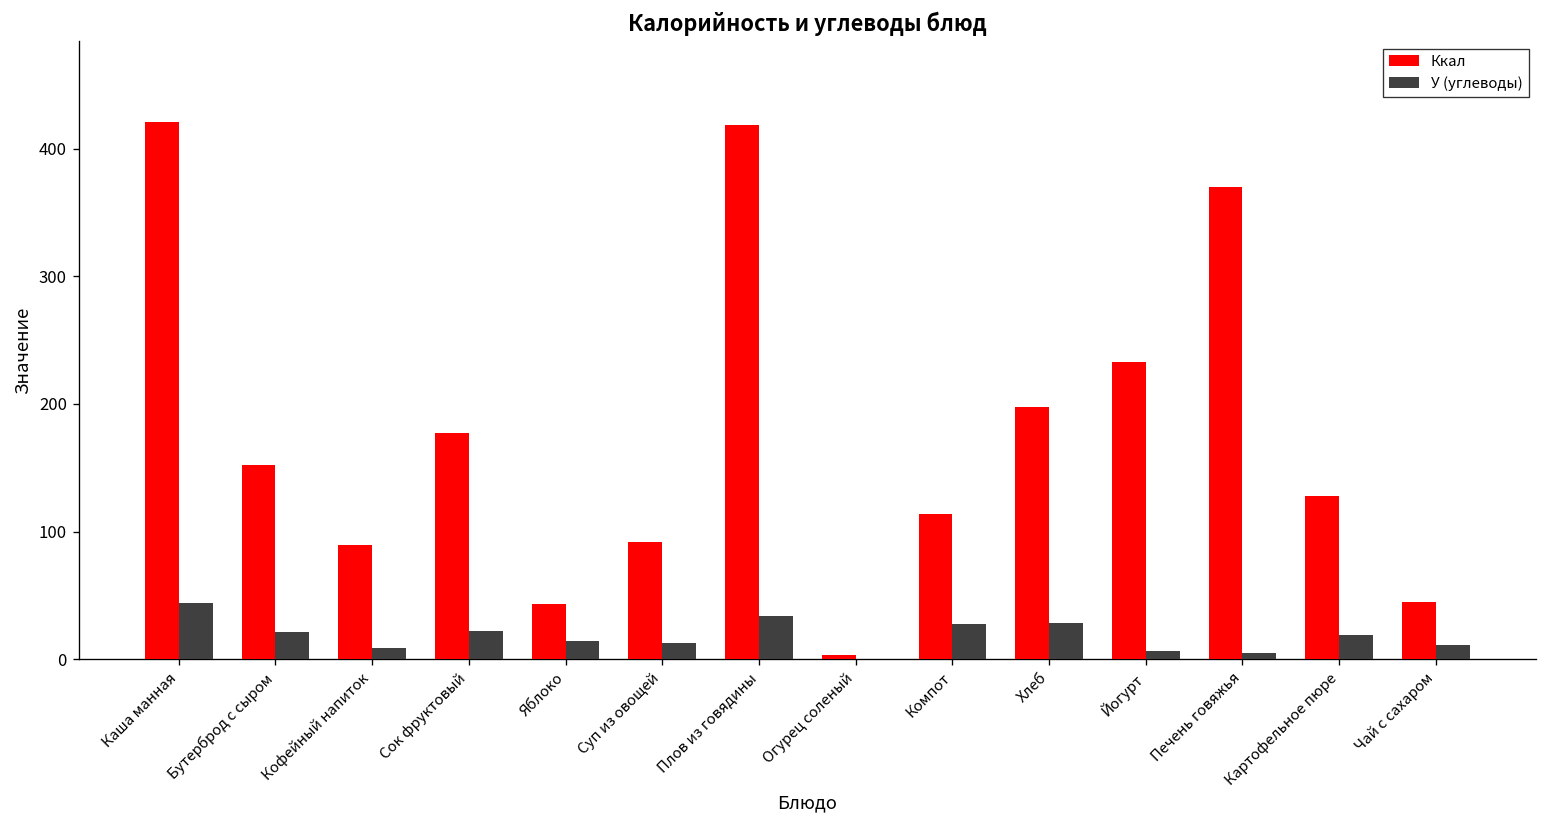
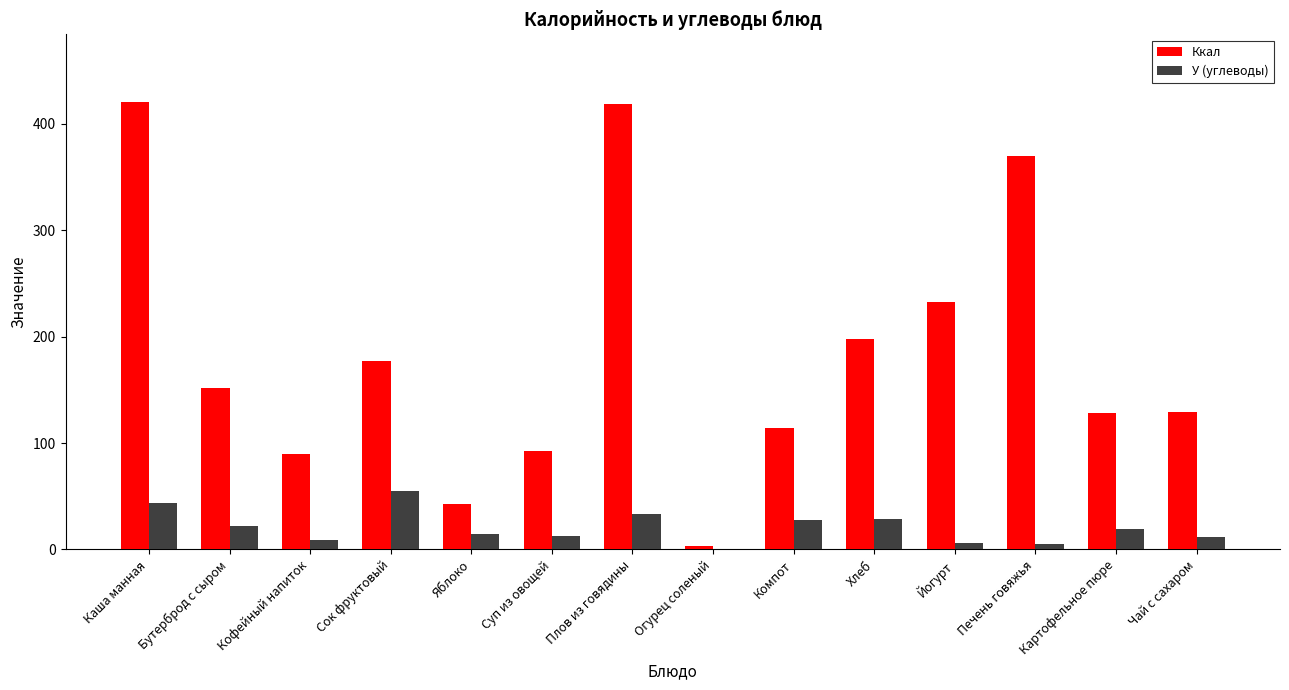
  {
    "Ккал": {
      "Каша манная": 421,
      "Бутерброд с сыром": 152,
      "Кофейный напиток": 89,
      "Сок фруктовый": 177,
      "Яблоко": 43,
      "Суп из овощей": 92,
      "Плов из говядины": 418,
      "Огурец соленый": 3,
      "Компот": 114,
      "Хлеб": 198,
      "Йогурт": 233,
      "Печень говяжья": 370,
      "Картофельное пюре": 128,
-     "Чай с сахаром": 45
+     "Чай с сахаром": 129
    },
    "У (углеводы)": {
      "Каша манная": 44,
      "Бутерброд с сыром": 22,
      "Кофейный напиток": 9,
-     "Сок фруктовый": 22,
+     "Сок фруктовый": 55,
      "Яблоко": 15,
      "Суп из овощей": 13,
      "Плов из говядины": 34,
      "Компот": 28,
      "Хлеб": 28,
      "Йогурт": 6,
      "Печень говяжья": 5,
      "Картофельное пюре": 19,
      "Чай с сахаром": 11
    }
  }
